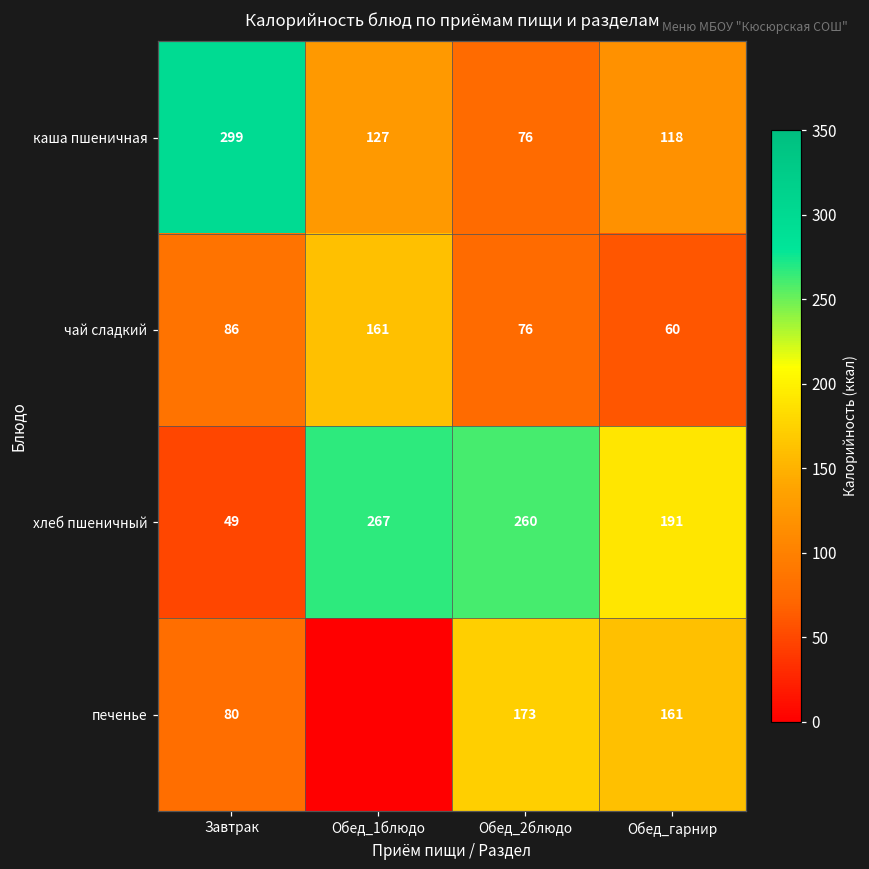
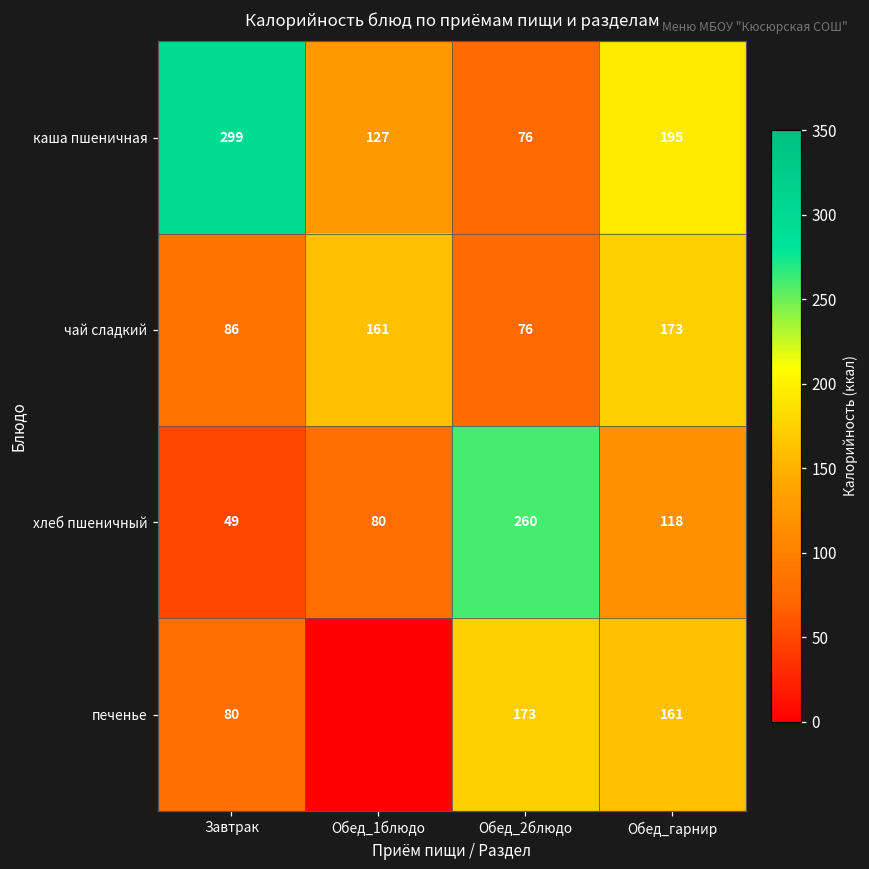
  {
    "каша пшеничная": {
      "Завтрак": 299,
      "Обед_1блюдо": 127,
      "Обед_2блюдо": 76,
-     "Обед_гарнир": 118
+     "Обед_гарнир": 195
    },
    "чай сладкий": {
      "Завтрак": 86,
      "Обед_1блюдо": 161,
      "Обед_2блюдо": 76,
-     "Обед_гарнир": 60
+     "Обед_гарнир": 173
    },
    "хлеб пшеничный": {
      "Завтрак": 49,
-     "Обед_1блюдо": 267,
+     "Обед_1блюдо": 80,
      "Обед_2блюдо": 260,
-     "Обед_гарнир": 191
+     "Обед_гарнир": 118
    },
    "печенье": {
      "Завтрак": 80,
      "Обед_2блюдо": 173,
      "Обед_гарнир": 161
    }
  }
